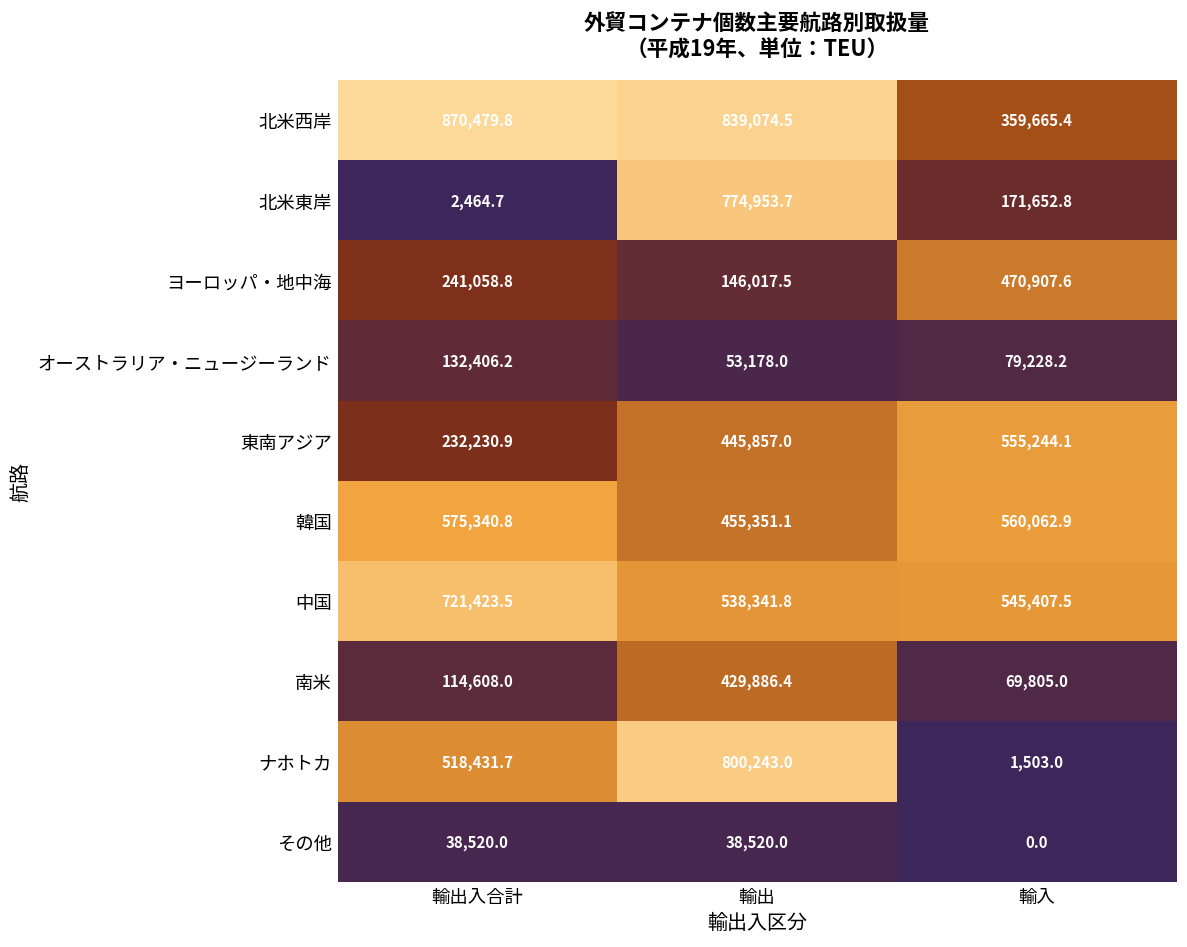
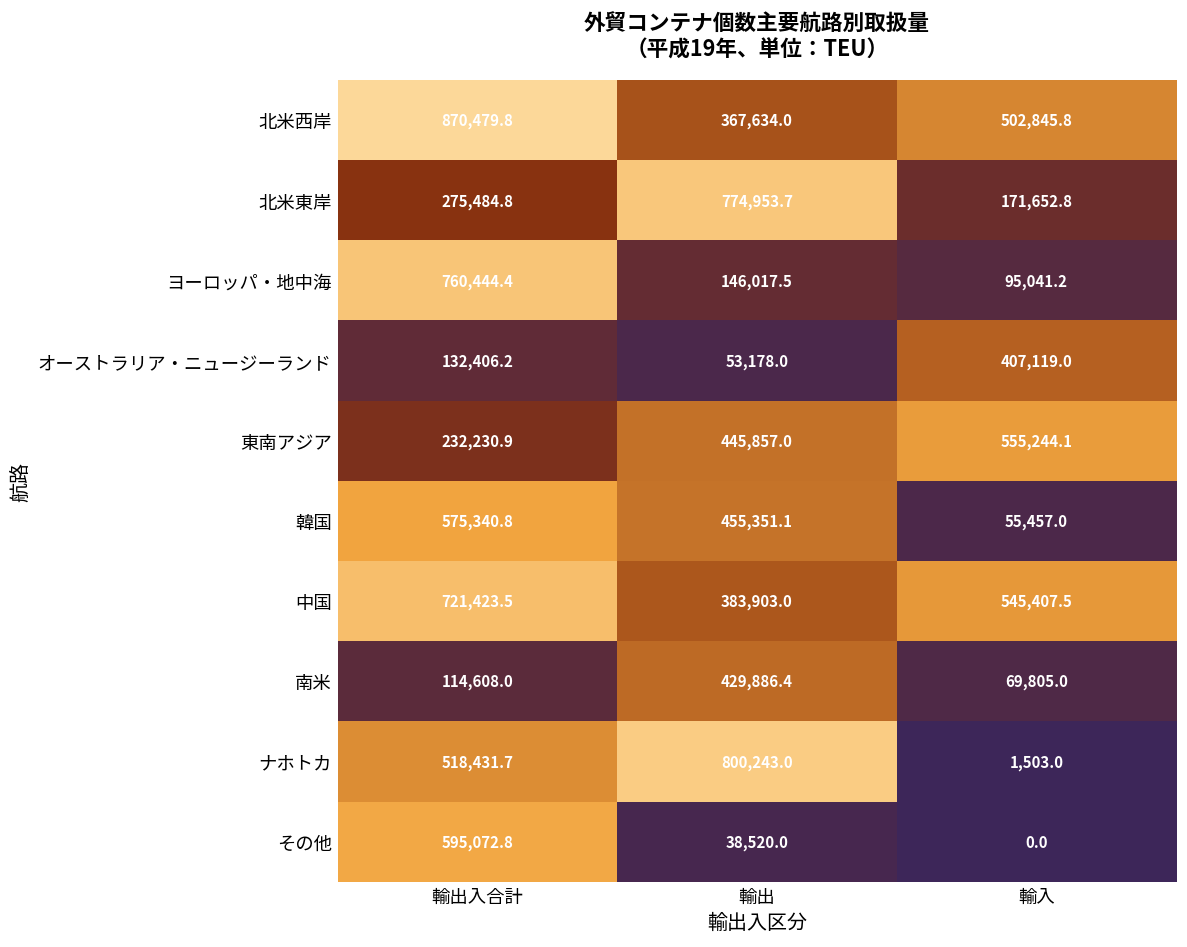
  {
    "北米西岸": {
      "輸出入合計": "870,479.8",
-     "輸出": "839,074.5",
-     "輸入": "359,665.4"
+     "輸出": "367,634.0",
+     "輸入": "502,845.8"
    },
    "北米東岸": {
-     "輸出入合計": "2,464.7",
+     "輸出入合計": "275,484.8",
      "輸出": "774,953.7",
      "輸入": "171,652.8"
    },
    "ヨーロッパ・地中海": {
-     "輸出入合計": "241,058.8",
+     "輸出入合計": "760,444.4",
      "輸出": "146,017.5",
-     "輸入": "470,907.6"
+     "輸入": "95,041.2"
    },
    "オーストラリア・ニュージーランド": {
      "輸出入合計": "132,406.2",
      "輸出": "53,178.0",
-     "輸入": "79,228.2"
+     "輸入": "407,119.0"
    },
    "東南アジア": {
      "輸出入合計": "232,230.9",
      "輸出": "445,857.0",
      "輸入": "555,244.1"
    },
    "韓国": {
      "輸出入合計": "575,340.8",
      "輸出": "455,351.1",
-     "輸入": "560,062.9"
+     "輸入": "55,457.0"
    },
    "中国": {
      "輸出入合計": "721,423.5",
-     "輸出": "538,341.8",
+     "輸出": "383,903.0",
      "輸入": "545,407.5"
    },
    "南米": {
      "輸出入合計": "114,608.0",
      "輸出": "429,886.4",
      "輸入": "69,805.0"
    },
    "ナホトカ": {
      "輸出入合計": "518,431.7",
      "輸出": "800,243.0",
      "輸入": "1,503.0"
    },
    "その他": {
-     "輸出入合計": "38,520.0",
+     "輸出入合計": "595,072.8",
      "輸出": "38,520.0",
      "輸入": "0.0"
    }
  }
